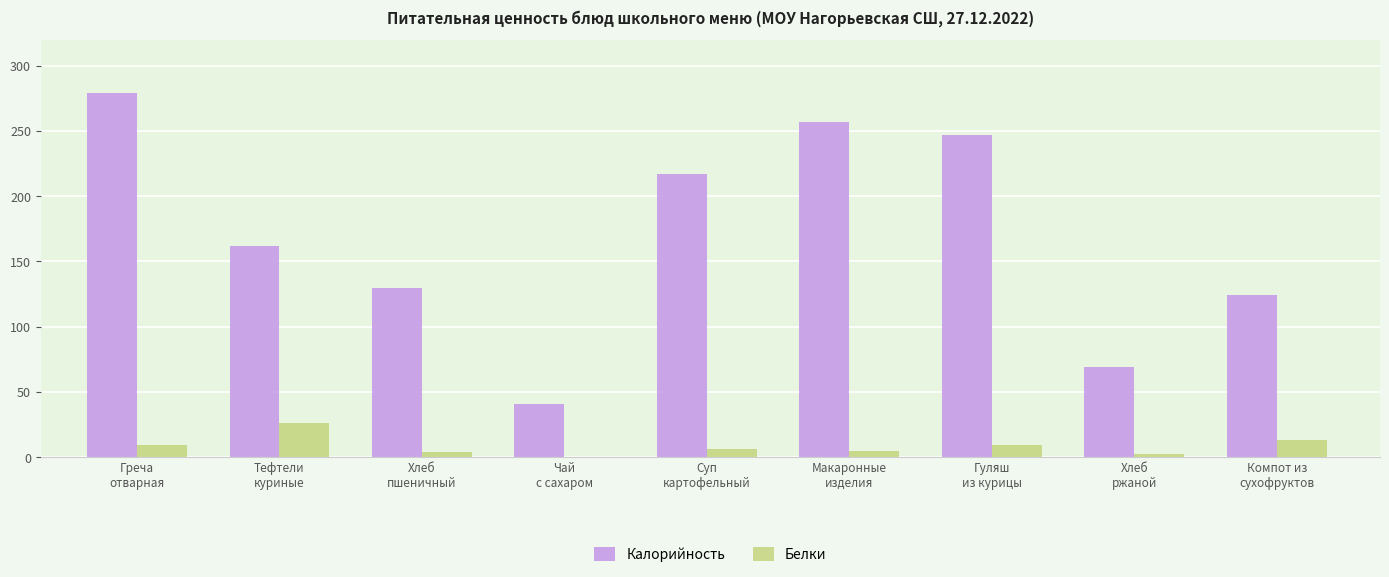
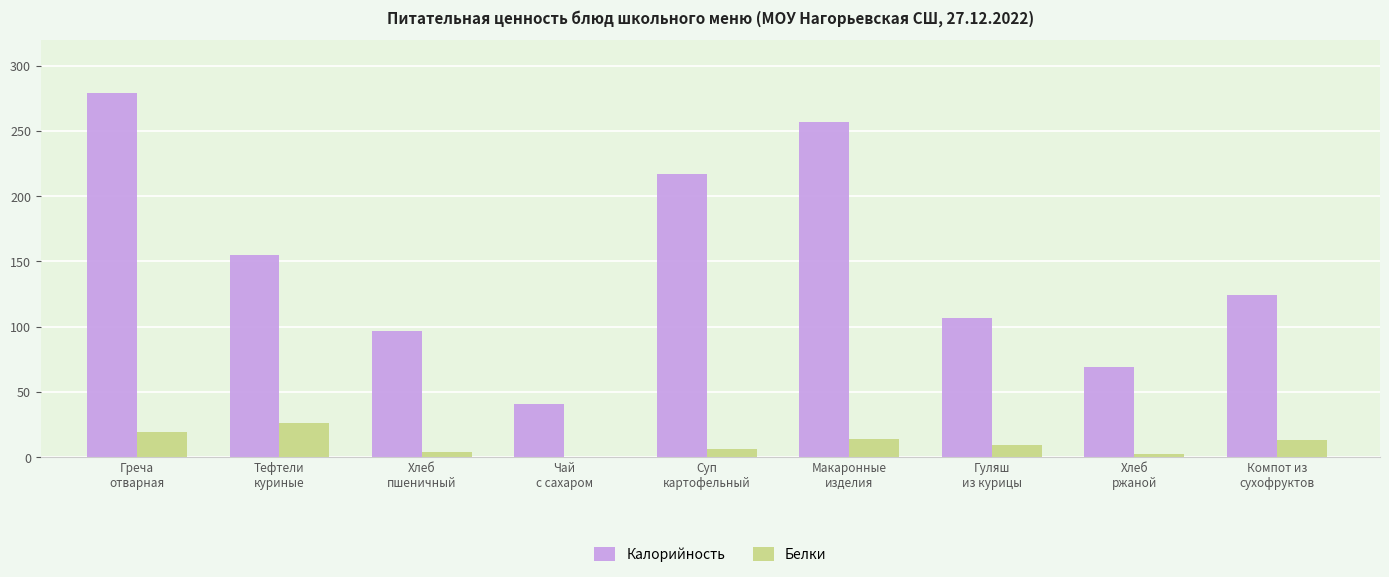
  {
    "Калорийность": {
      "Греча отварная": 279,
-     "Тефтели куриные": 162,
-     "Хлеб пшеничный": 130,
+     "Тефтели куриные": 155,
+     "Хлеб пшеничный": 97,
      "Чай с сахаром": 41,
      "Суп картофельный": 217,
      "Макаронные изделия": 257,
-     "Гуляш из курицы": 247,
+     "Гуляш из курицы": 107,
      "Хлеб ржаной": 69,
      "Компот из сухофруктов": 124
    },
    "Белки": {
-     "Греча отварная": 9,
+     "Греча отварная": 19,
      "Тефтели куриные": 26,
      "Хлеб пшеничный": 4,
      "Суп картофельный": 6,
-     "Макаронные изделия": 5,
+     "Макаронные изделия": 14,
      "Гуляш из курицы": 9,
      "Хлеб ржаной": 2,
      "Компот из сухофруктов": 13
    }
  }
